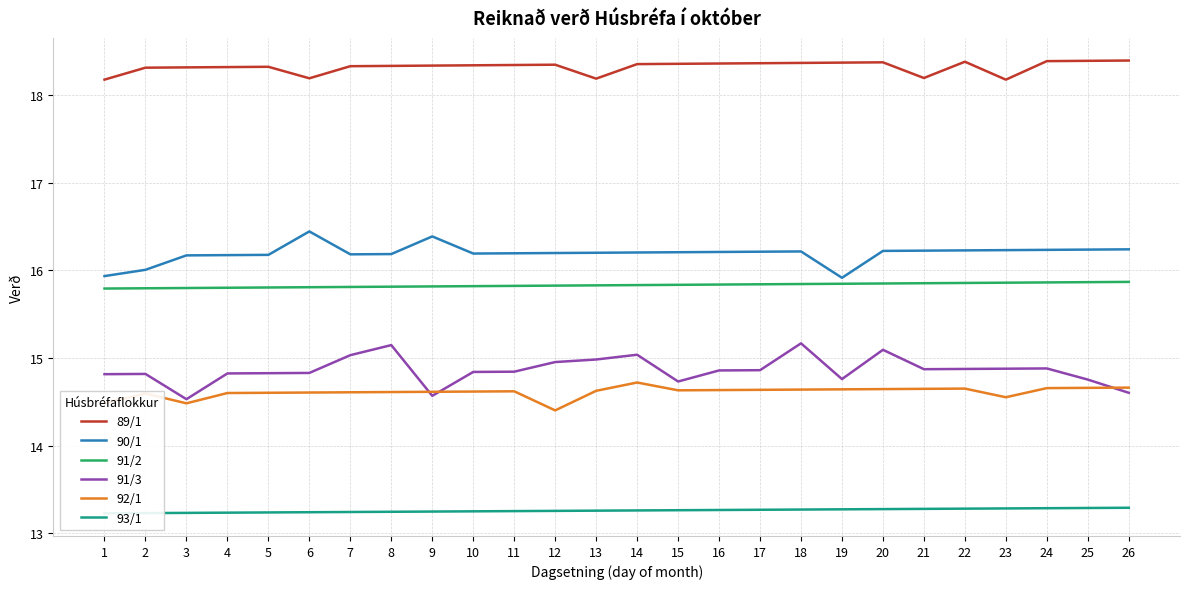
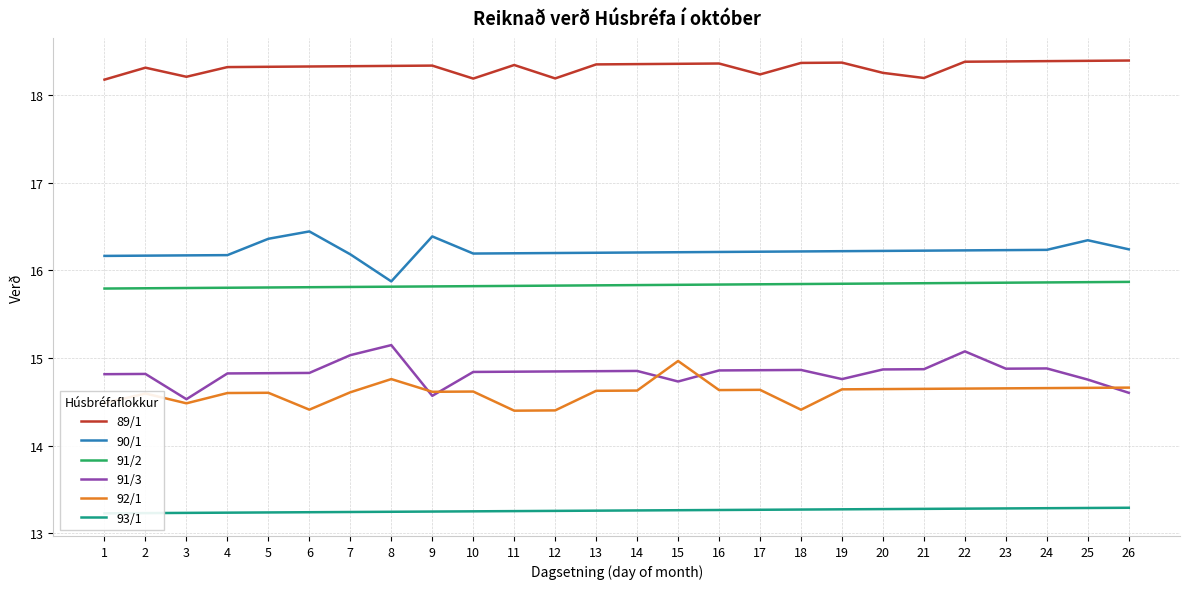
  {
    "89/1": {
      "1": 18.2,
      "2": 18.3,
-     "3": 18.3,
+     "3": 18.2,
      "4": 18.3,
      "5": 18.3,
-     "6": 18.2,
+     "6": 18.3,
      "7": 18.3,
      "8": 18.3,
      "9": 18.3,
-     "10": 18.3,
+     "10": 18.2,
      "11": 18.3,
-     "12": 18.3,
-     "13": 18.2,
+     "12": 18.2,
+     "13": 18.3,
      "14": 18.4,
      "15": 18.4,
      "16": 18.4,
-     "17": 18.4,
+     "17": 18.2,
      "18": 18.4,
      "19": 18.4,
-     "20": 18.4,
+     "20": 18.3,
      "21": 18.2,
      "22": 18.4,
-     "23": 18.2,
+     "23": 18.4,
      "24": 18.4,
      "25": 18.4,
      "26": 18.4
    },
    "90/1": {
-     "1": 15.9,
-     "2": 16.0,
+     "1": 16.2,
+     "2": 16.2,
      "3": 16.2,
      "4": 16.2,
-     "5": 16.2,
+     "5": 16.4,
      "6": 16.4,
      "7": 16.2,
-     "8": 16.2,
+     "8": 15.9,
      "9": 16.4,
      "10": 16.2,
      "11": 16.2,
      "12": 16.2,
      "13": 16.2,
      "14": 16.2,
      "15": 16.2,
      "16": 16.2,
      "17": 16.2,
      "18": 16.2,
-     "19": 15.9,
+     "19": 16.2,
      "20": 16.2,
      "21": 16.2,
      "22": 16.2,
      "23": 16.2,
      "24": 16.2,
-     "25": 16.2,
+     "25": 16.3,
      "26": 16.2
    },
    "91/3": {
      "1": 14.8,
      "2": 14.8,
      "3": 14.5,
      "4": 14.8,
      "5": 14.8,
      "6": 14.8,
      "7": 15.0,
      "8": 15.1,
      "9": 14.6,
      "10": 14.8,
      "11": 14.8,
-     "12": 15.0,
-     "13": 15.0,
-     "14": 15.0,
+     "12": 14.8,
+     "13": 14.8,
+     "14": 14.9,
      "15": 14.7,
      "16": 14.9,
      "17": 14.9,
-     "18": 15.2,
+     "18": 14.9,
      "19": 14.8,
-     "20": 15.1,
+     "20": 14.9,
      "21": 14.9,
-     "22": 14.9,
+     "22": 15.1,
      "23": 14.9,
      "24": 14.9,
      "25": 14.8,
      "26": 14.6
    },
    "92/1": {
      "3": 14.5,
      "4": 14.6,
      "5": 14.6,
-     "6": 14.6,
+     "6": 14.4,
      "7": 14.6,
-     "8": 14.6,
+     "8": 14.8,
      "9": 14.6,
      "10": 14.6,
-     "11": 14.6,
+     "11": 14.4,
      "12": 14.4,
      "13": 14.6,
-     "14": 14.7,
-     "15": 14.6,
+     "14": 14.6,
+     "15": 15.0,
      "16": 14.6,
      "17": 14.6,
-     "18": 14.6,
+     "18": 14.4,
      "19": 14.6,
      "20": 14.6,
      "21": 14.6,
      "22": 14.7,
-     "23": 14.6,
+     "23": 14.7,
      "24": 14.7,
      "25": 14.7,
      "26": 14.7
    }
  }
